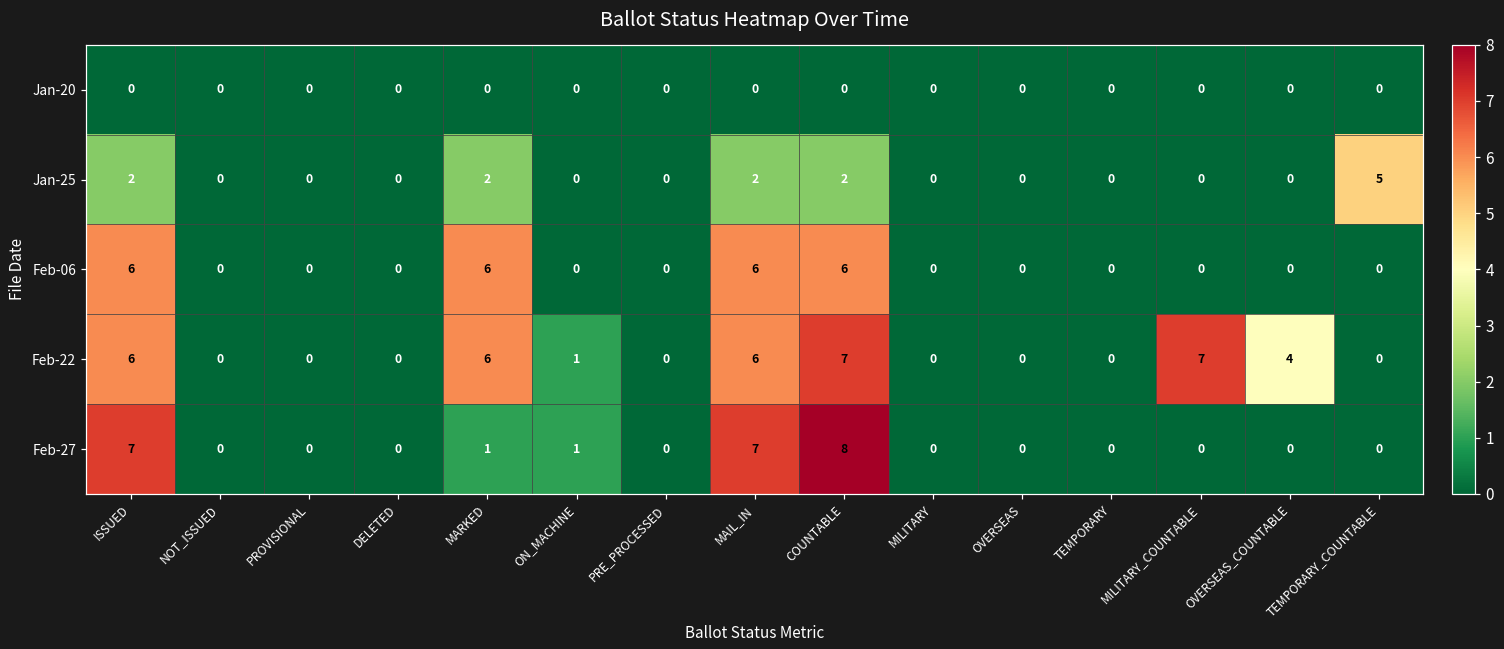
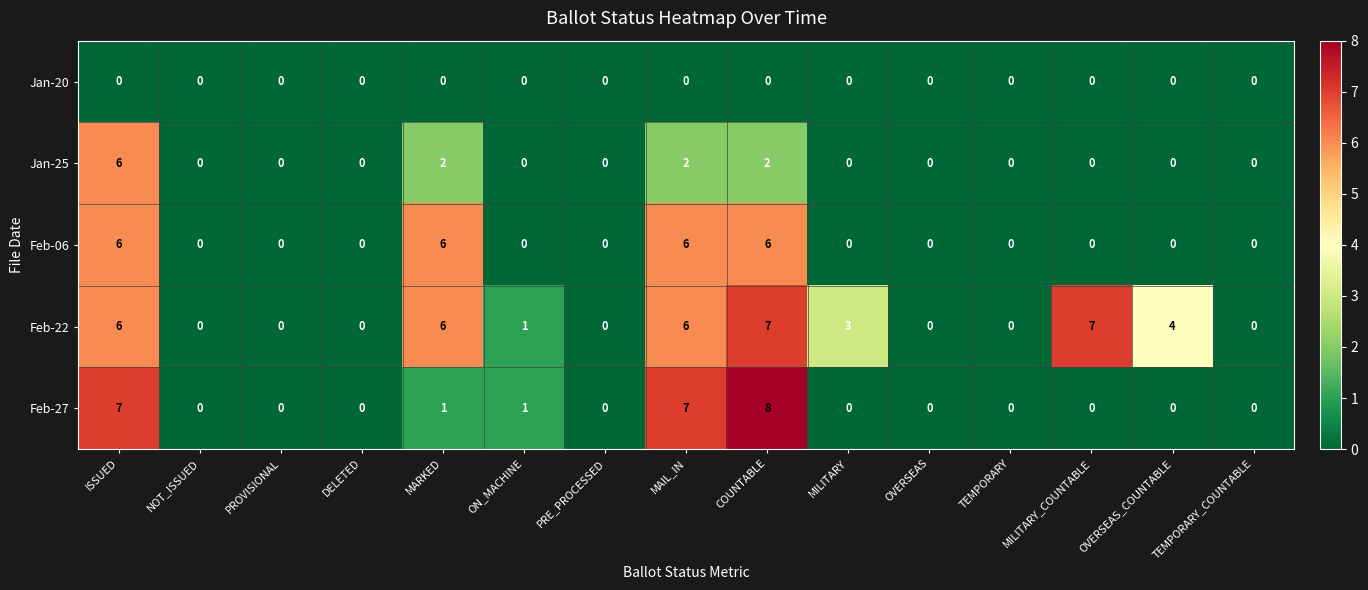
  {
    "Jan-20": {
      "ISSUED": 0,
      "NOT_ISSUED": 0,
      "PROVISIONAL": 0,
      "DELETED": 0,
      "MARKED": 0,
      "ON_MACHINE": 0,
      "PRE_PROCESSED": 0,
      "MAIL_IN": 0,
      "COUNTABLE": 0,
      "MILITARY": 0,
      "OVERSEAS": 0,
      "TEMPORARY": 0,
      "MILITARY_COUNTABLE": 0,
      "OVERSEAS_COUNTABLE": 0,
      "TEMPORARY_COUNTABLE": 0
    },
    "Jan-25": {
-     "ISSUED": 2,
+     "ISSUED": 6,
      "NOT_ISSUED": 0,
      "PROVISIONAL": 0,
      "DELETED": 0,
      "MARKED": 2,
      "ON_MACHINE": 0,
      "PRE_PROCESSED": 0,
      "MAIL_IN": 2,
      "COUNTABLE": 2,
      "MILITARY": 0,
      "OVERSEAS": 0,
      "TEMPORARY": 0,
      "MILITARY_COUNTABLE": 0,
      "OVERSEAS_COUNTABLE": 0,
-     "TEMPORARY_COUNTABLE": 5
+     "TEMPORARY_COUNTABLE": 0
    },
    "Feb-06": {
      "ISSUED": 6,
      "NOT_ISSUED": 0,
      "PROVISIONAL": 0,
      "DELETED": 0,
      "MARKED": 6,
      "ON_MACHINE": 0,
      "PRE_PROCESSED": 0,
      "MAIL_IN": 6,
      "COUNTABLE": 6,
      "MILITARY": 0,
      "OVERSEAS": 0,
      "TEMPORARY": 0,
      "MILITARY_COUNTABLE": 0,
      "OVERSEAS_COUNTABLE": 0,
      "TEMPORARY_COUNTABLE": 0
    },
    "Feb-22": {
      "ISSUED": 6,
      "NOT_ISSUED": 0,
      "PROVISIONAL": 0,
      "DELETED": 0,
      "MARKED": 6,
      "ON_MACHINE": 1,
      "PRE_PROCESSED": 0,
      "MAIL_IN": 6,
      "COUNTABLE": 7,
-     "MILITARY": 0,
+     "MILITARY": 3,
      "OVERSEAS": 0,
      "TEMPORARY": 0,
      "MILITARY_COUNTABLE": 7,
      "OVERSEAS_COUNTABLE": 4,
      "TEMPORARY_COUNTABLE": 0
    },
    "Feb-27": {
      "ISSUED": 7,
      "NOT_ISSUED": 0,
      "PROVISIONAL": 0,
      "DELETED": 0,
      "MARKED": 1,
      "ON_MACHINE": 1,
      "PRE_PROCESSED": 0,
      "MAIL_IN": 7,
      "COUNTABLE": 8,
      "MILITARY": 0,
      "OVERSEAS": 0,
      "TEMPORARY": 0,
      "MILITARY_COUNTABLE": 0,
      "OVERSEAS_COUNTABLE": 0,
      "TEMPORARY_COUNTABLE": 0
    }
  }
